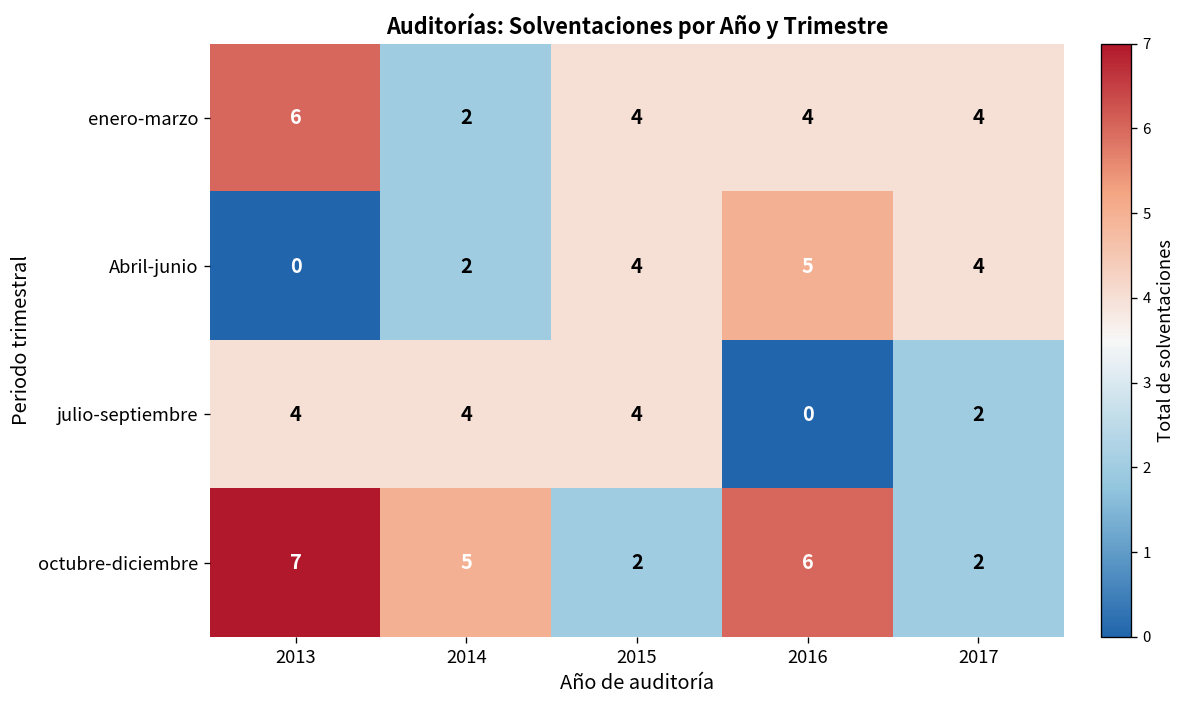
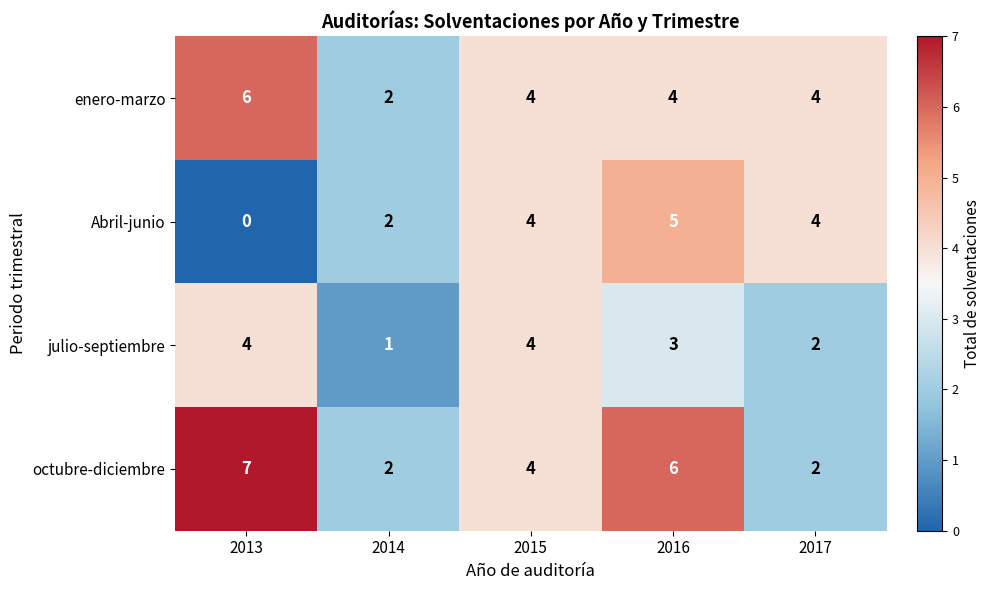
  {
    "enero-marzo": {
      "2013": 6,
      "2014": 2,
      "2015": 4,
      "2016": 4,
      "2017": 4
    },
    "Abril-junio": {
      "2013": 0,
      "2014": 2,
      "2015": 4,
      "2016": 5,
      "2017": 4
    },
    "julio-septiembre": {
      "2013": 4,
-     "2014": 4,
+     "2014": 1,
      "2015": 4,
-     "2016": 0,
+     "2016": 3,
      "2017": 2
    },
    "octubre-diciembre": {
      "2013": 7,
-     "2014": 5,
-     "2015": 2,
+     "2014": 2,
+     "2015": 4,
      "2016": 6,
      "2017": 2
    }
  }
